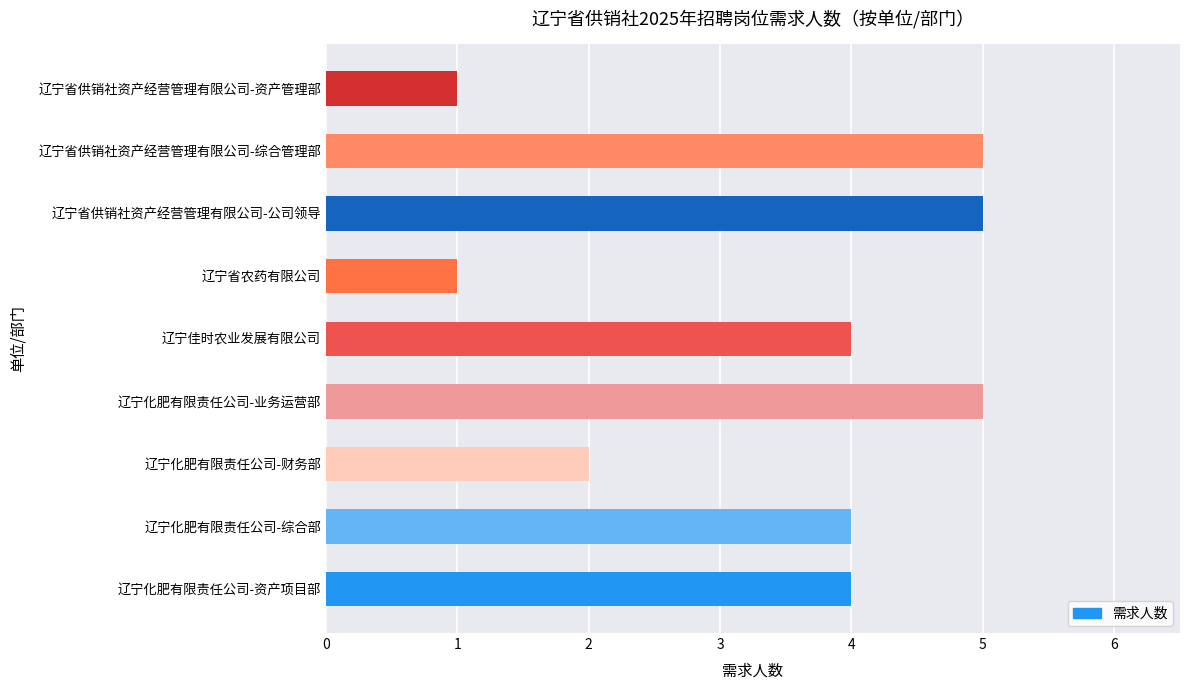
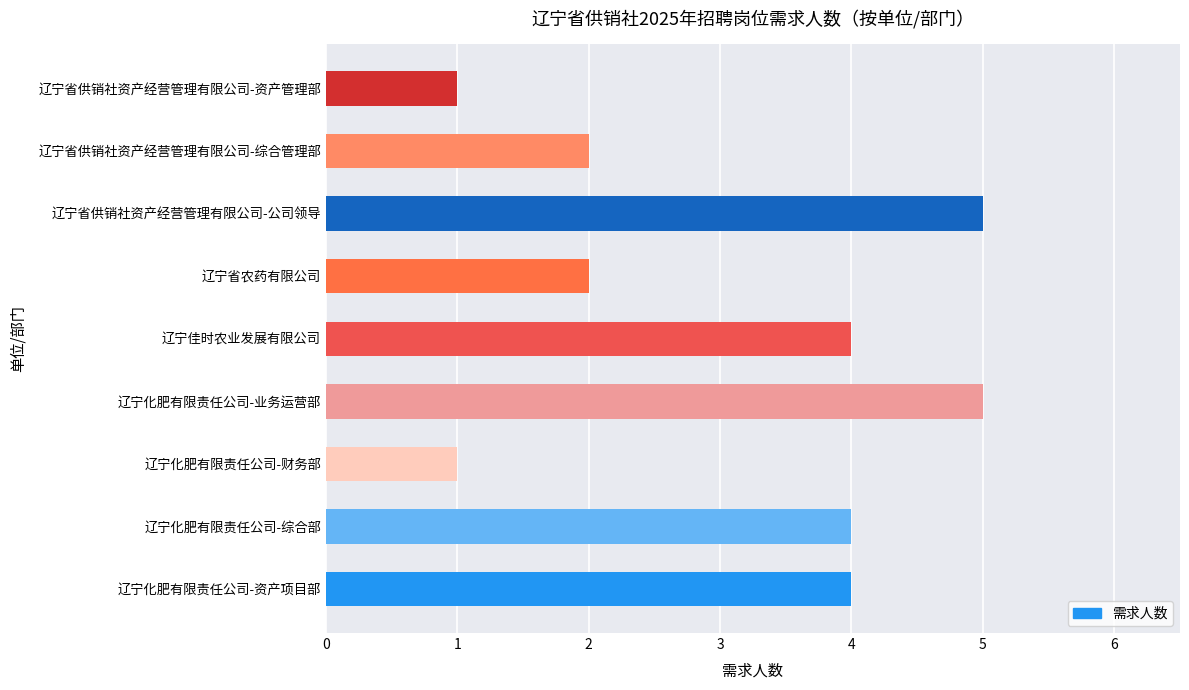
  {
    "辽宁省供销社资产经营管理有限公司-资产管理部": 1,
-   "辽宁省供销社资产经营管理有限公司-综合管理部": 5,
+   "辽宁省供销社资产经营管理有限公司-综合管理部": 2,
    "辽宁省供销社资产经营管理有限公司-公司领导": 5,
-   "辽宁省农药有限公司": 1,
+   "辽宁省农药有限公司": 2,
    "辽宁佳时农业发展有限公司": 4,
    "辽宁化肥有限责任公司-业务运营部": 5,
-   "辽宁化肥有限责任公司-财务部": 2,
+   "辽宁化肥有限责任公司-财务部": 1,
    "辽宁化肥有限责任公司-综合部": 4,
    "辽宁化肥有限责任公司-资产项目部": 4
  }
